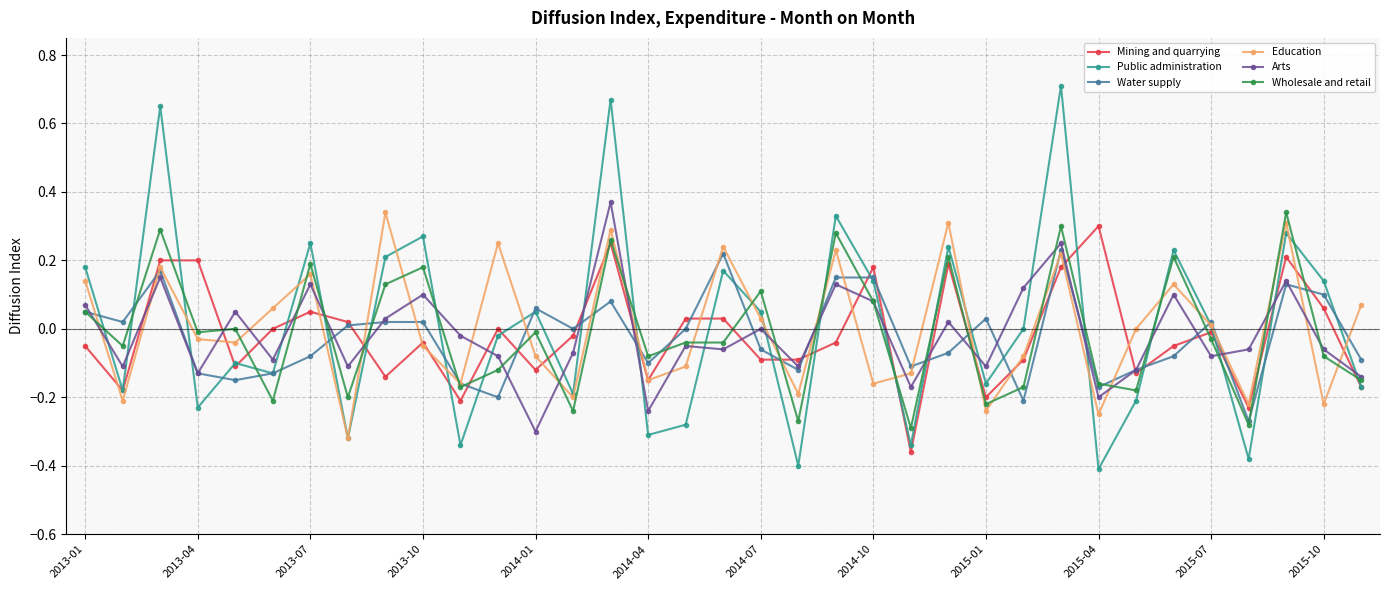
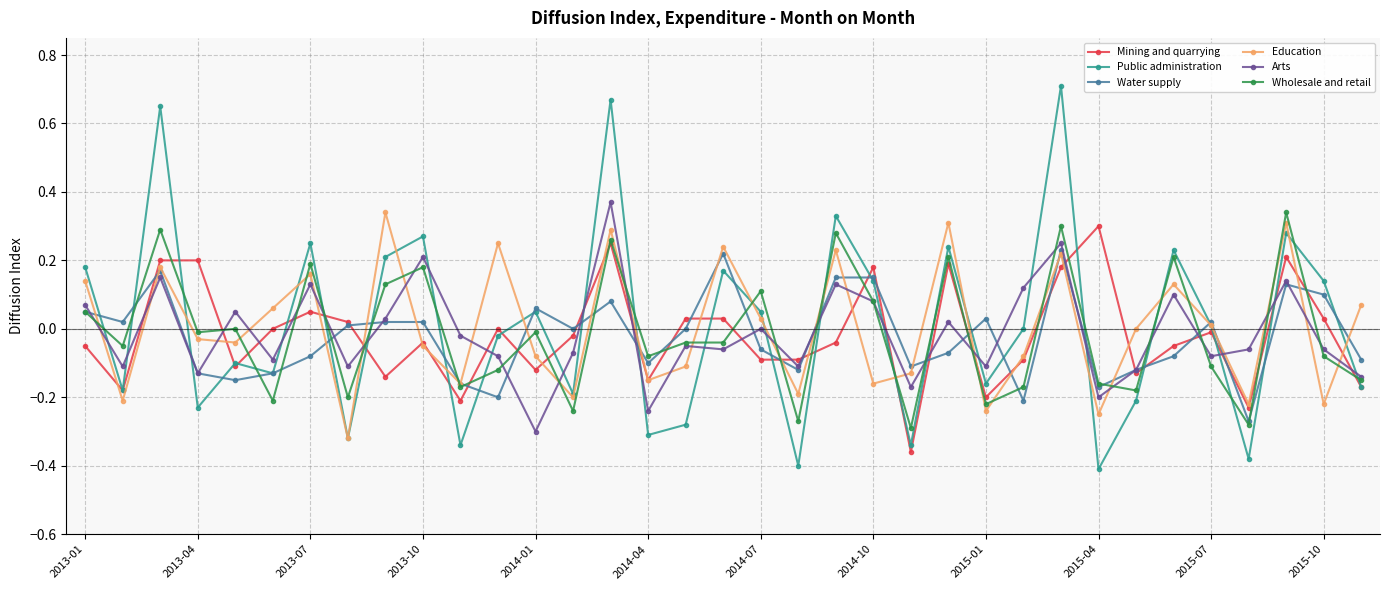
  {
    "Mining and quarrying": {
      "2013-01": -0.05,
      "2013-04": 0.20,
      "2013-07": 0.05,
      "2013-10": -0.04,
      "2014-01": -0.12,
      "2014-07": -0.09,
      "2014-10": 0.18,
      "2015-01": -0.20,
      "2015-04": 0.30,
      "2015-07": -0.01,
-     "2015-10": 0.06
+     "2015-10": 0.03
    },
    "Education": {
      "2013-01": 0.14,
      "2013-04": -0.03,
      "2013-07": 0.16,
      "2013-10": -0.05,
      "2014-01": -0.08,
      "2014-07": 0.03,
      "2014-10": -0.16,
      "2015-01": -0.24,
      "2015-04": -0.25,
      "2015-10": -0.22
    },
    "Arts": {
      "2013-01": 0.07,
      "2013-07": 0.13,
-     "2013-10": 0.10,
+     "2013-10": 0.21,
      "2014-01": -0.30,
      "2014-04": -0.24,
      "2014-07": 0.00,
      "2015-01": -0.11,
      "2015-04": -0.20,
      "2015-07": -0.08,
      "2015-10": -0.06
    },
    "Wholesale and retail": {
      "2013-04": -0.01,
      "2013-07": 0.19,
      "2013-10": 0.18,
      "2014-01": -0.01,
      "2014-04": -0.08,
      "2014-07": 0.11,
      "2015-01": -0.22,
      "2015-04": -0.16,
-     "2015-07": -0.03,
+     "2015-07": -0.11,
      "2015-10": -0.08
    }
  }
